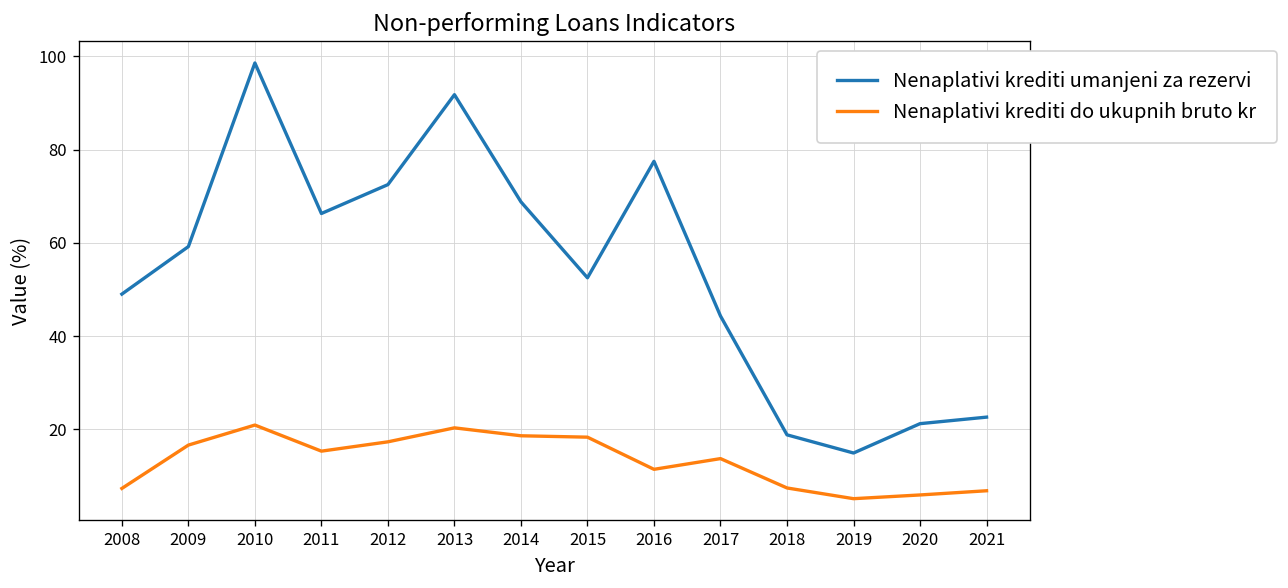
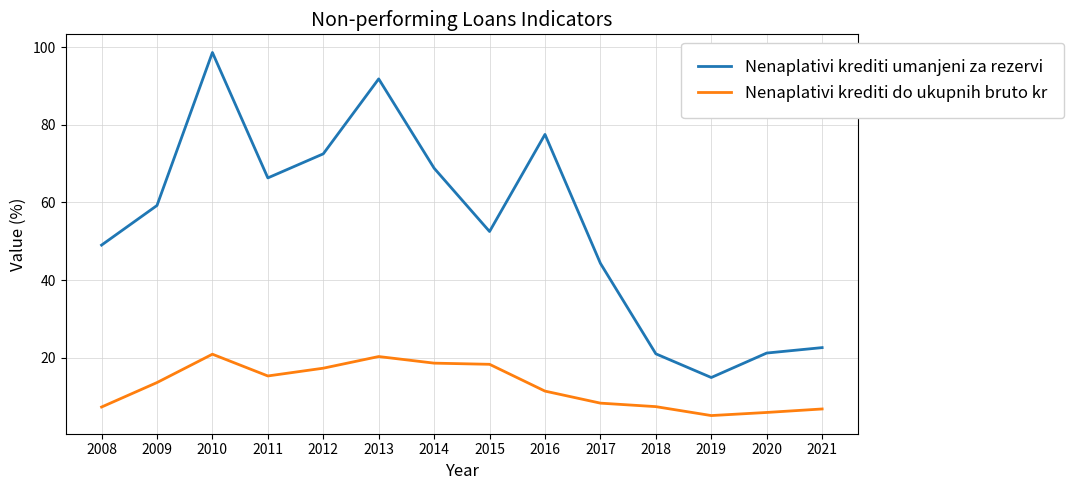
  {
    "Nenaplativi krediti umanjeni za rezervi": {
      "2008": 49,
      "2009": 59,
      "2010": 99,
      "2011": 66,
      "2012": 73,
      "2013": 92,
      "2014": 69,
      "2015": 53,
      "2016": 78,
      "2017": 44,
-     "2018": 19,
+     "2018": 21,
      "2019": 15,
      "2020": 21,
      "2021": 23
    },
    "Nenaplativi krediti do ukupnih bruto kr": {
      "2008": 7,
-     "2009": 17,
+     "2009": 14,
      "2010": 21,
      "2011": 15,
      "2012": 17,
      "2013": 20,
      "2014": 19,
      "2015": 18,
      "2016": 11,
-     "2017": 14,
+     "2017": 8,
      "2018": 7,
      "2019": 5,
      "2020": 6,
      "2021": 7
    }
  }
